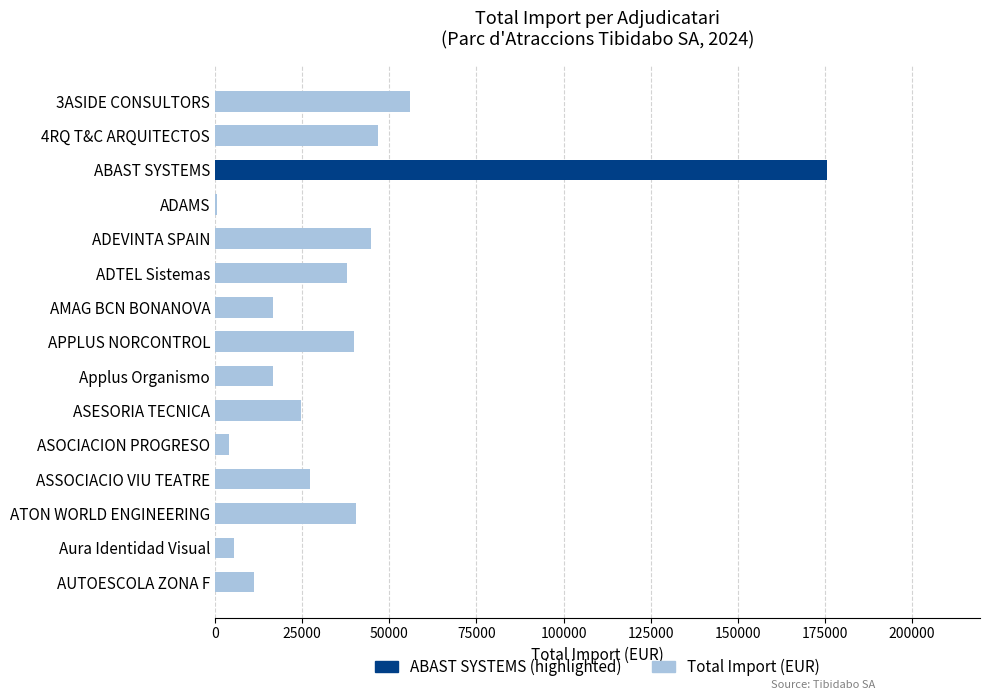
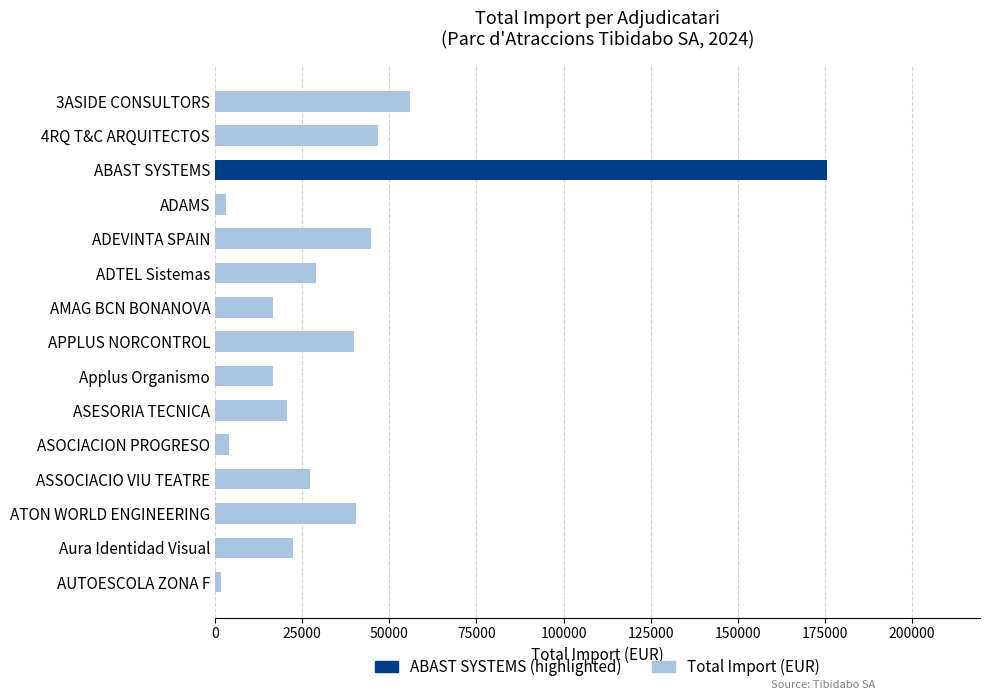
  {
    "3ASIDE CONSULTORS": 56000,
    "4RQ T&C ARQUITECTOS": 47000,
    "ABAST SYSTEMS": 176000,
-   "ADAMS": 1000,
+   "ADAMS": 3000,
    "ADEVINTA SPAIN": 45000,
-   "ADTEL Sistemas": 38000,
+   "ADTEL Sistemas": 29000,
    "AMAG BCN BONANOVA": 17000,
    "APPLUS NORCONTROL": 40000,
    "Applus Organismo": 17000,
-   "ASESORIA TECNICA": 25000,
+   "ASESORIA TECNICA": 21000,
    "ASOCIACION PROGRESO": 4000,
    "ASSOCIACIO VIU TEATRE": 27000,
    "ATON WORLD ENGINEERING": 40000,
-   "Aura Identidad Visual": 5000,
-   "AUTOESCOLA ZONA F": 11000
+   "Aura Identidad Visual": 22000,
+   "AUTOESCOLA ZONA F": 2000
  }
